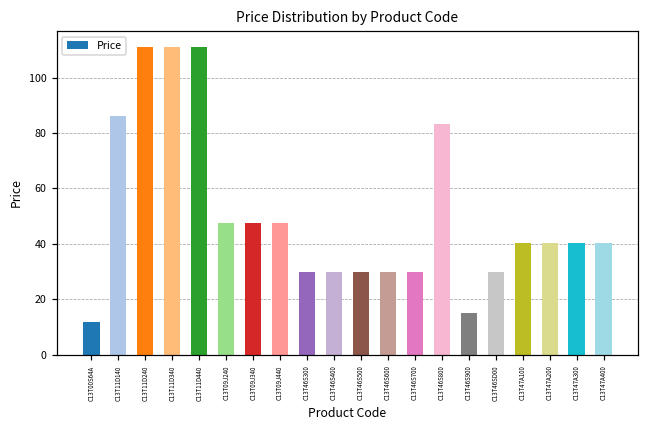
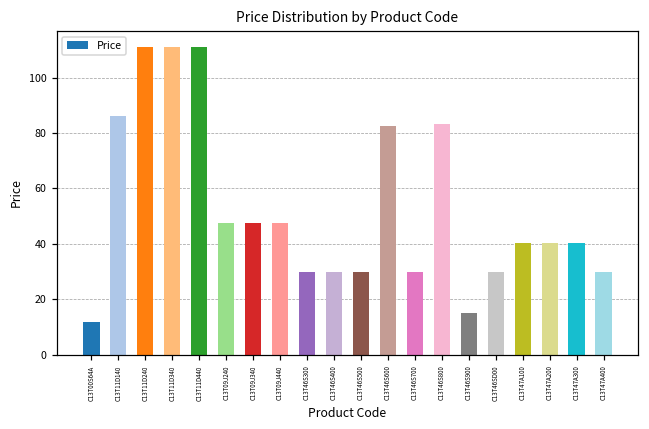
  {
    "C13T00S64A": 12,
    "C13T11D140": 86,
    "C13T11D240": 111,
    "C13T11D340": 111,
    "C13T11D440": 111,
    "C13T09J240": 48,
    "C13T09J340": 48,
    "C13T09J440": 48,
    "C13T46S300": 30,
    "C13T46S400": 30,
    "C13T46S500": 30,
-   "C13T46S600": 30,
+   "C13T46S600": 82,
    "C13T46S700": 30,
    "C13T46S800": 83,
    "C13T46S900": 15,
    "C13T46SD00": 30,
    "C13T47A100": 40,
    "C13T47A200": 40,
    "C13T47A300": 40,
-   "C13T47A400": 40
+   "C13T47A400": 30
  }
